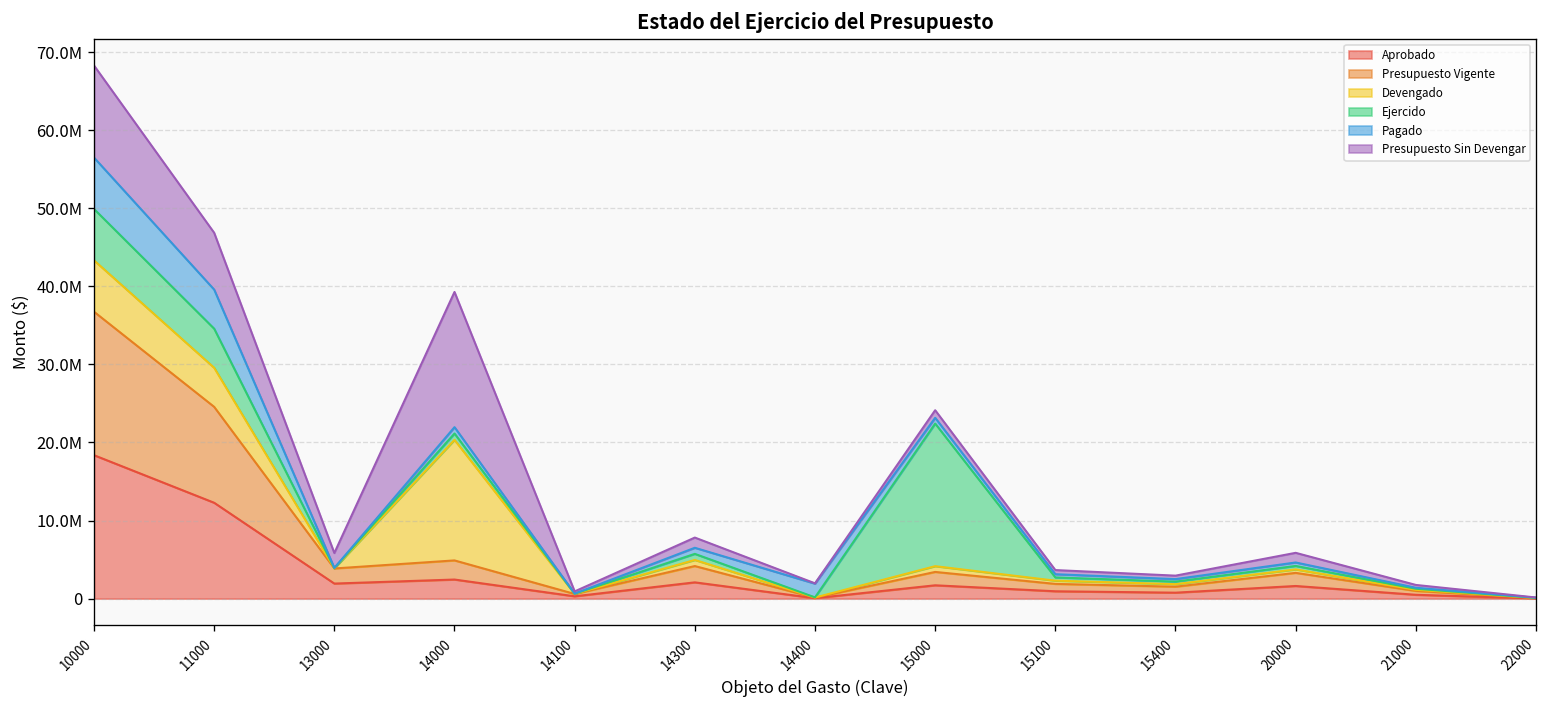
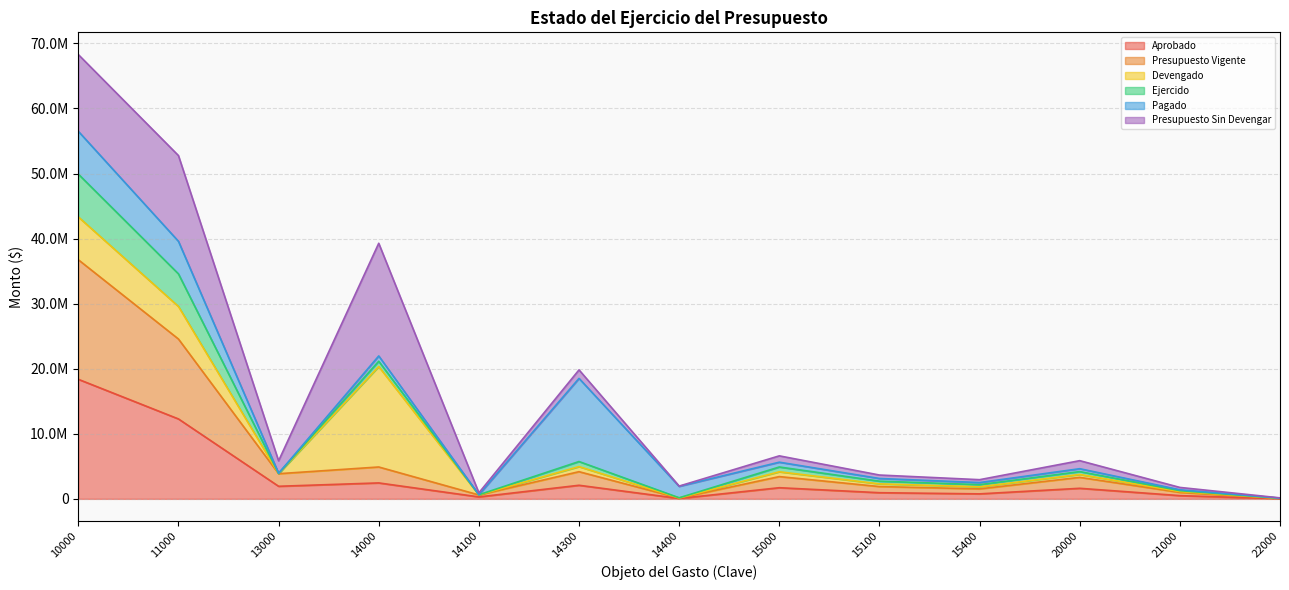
  {
    "Devengado": {
      "10000": 7000000,
      "11000": 5000000,
      "14000": 15000000,
      "14300": 1000000,
      "15000": 1000000,
      "15100": 0,
      "20000": 0
    },
    "Ejercido": {
      "10000": 7000000,
      "11000": 5000000,
      "14000": 1000000,
      "14300": 1000000,
-     "15000": 18000000,
+     "15000": 1000000,
      "15100": 0,
      "20000": 0
    },
    "Pagado": {
      "10000": 7000000,
      "11000": 5000000,
      "14000": 1000000,
-     "14300": 1000000,
+     "14300": 13000000,
      "15000": 1000000,
      "15100": 0,
      "20000": 0
    },
    "Presupuesto Sin Devengar": {
      "10000": 12000000,
-     "11000": 7000000,
+     "11000": 13000000,
      "13000": 2000000,
      "14000": 17000000,
      "14300": 1000000,
      "15000": 1000000,
      "15100": 1000000,
      "15400": 0,
      "20000": 1000000
    }
  }
